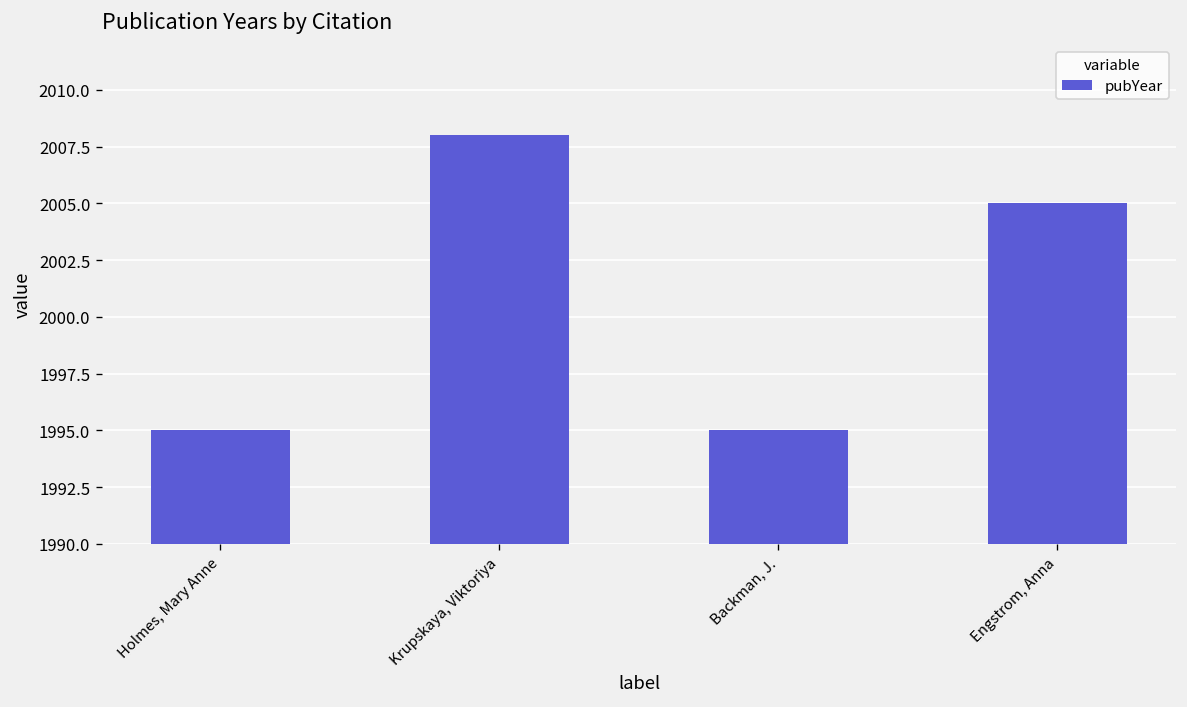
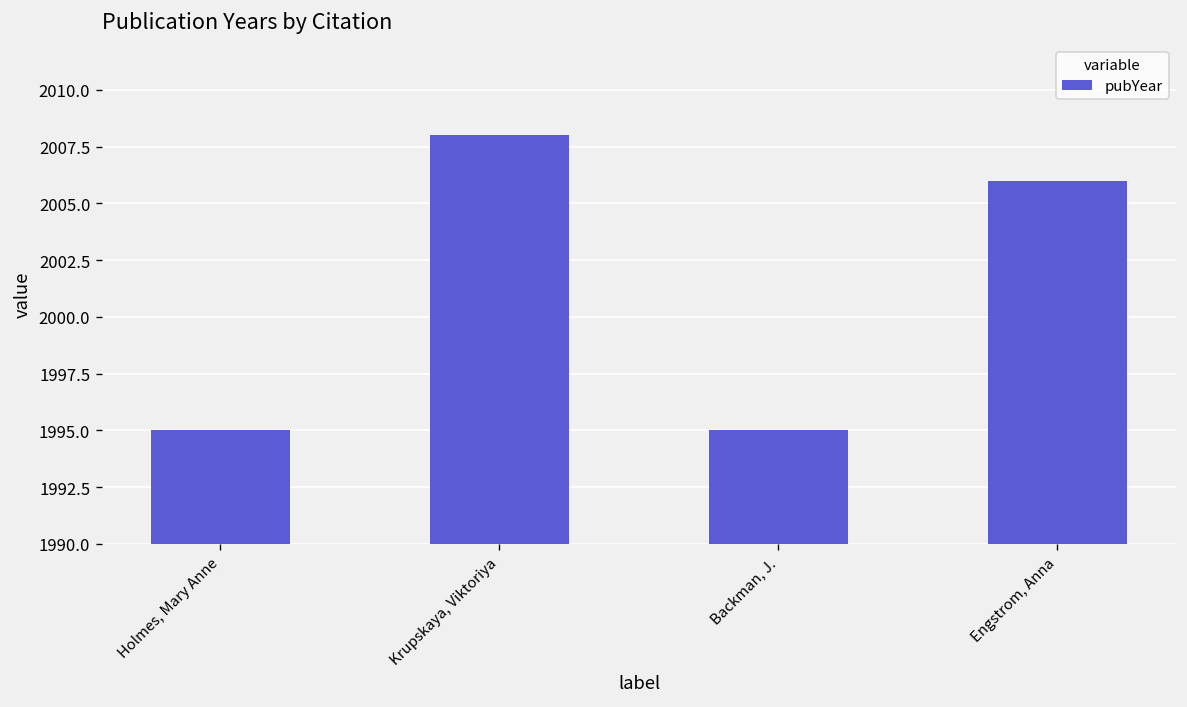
  {
    "Holmes, Mary Anne": 1995,
    "Krupskaya, Viktoriya": 2008,
    "Backman, J.": 1995,
-   "Engstrom, Anna": 2005
+   "Engstrom, Anna": 2006
  }
